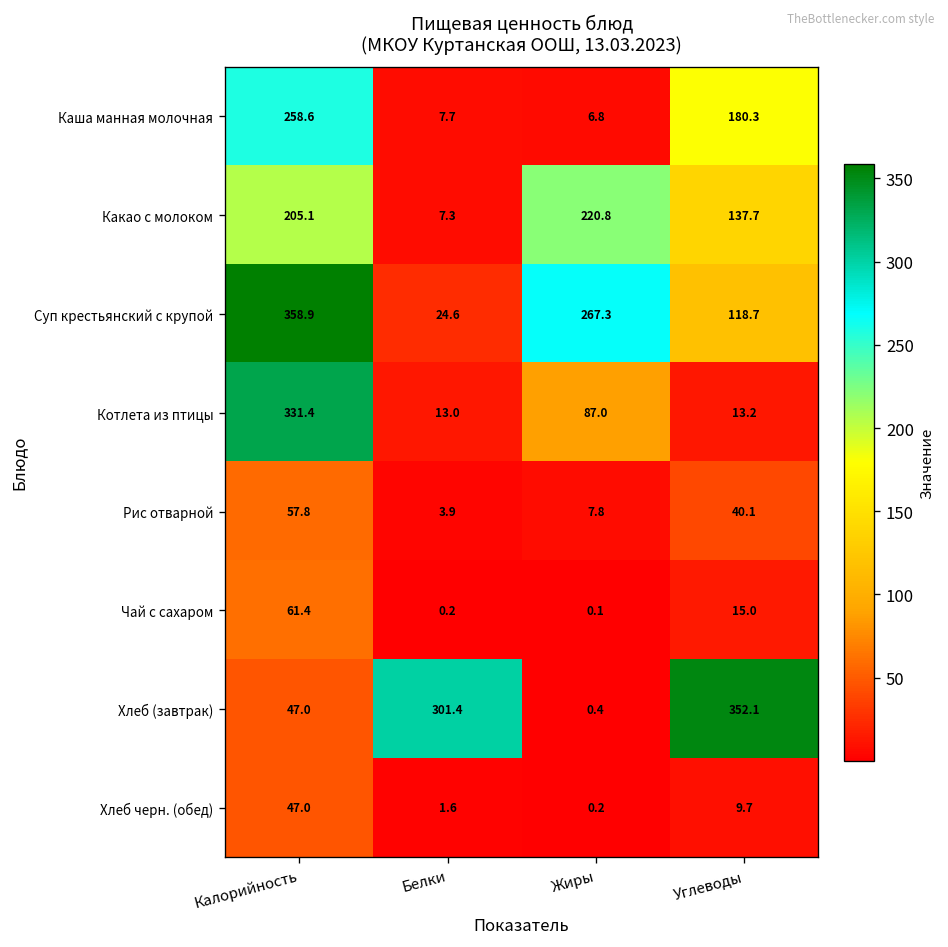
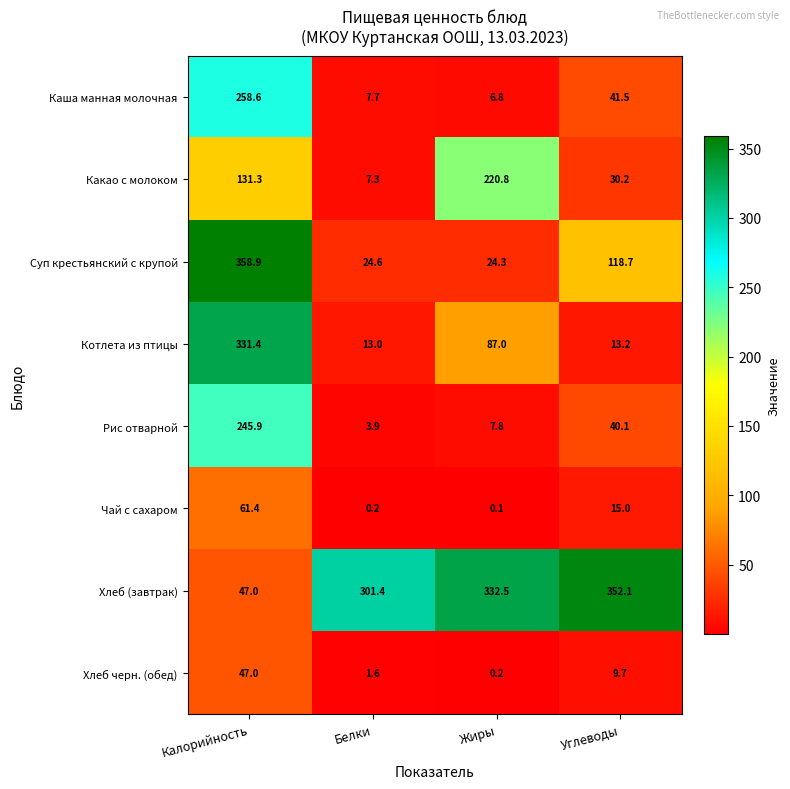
  {
    "Каша манная молочная": {
      "Калорийность": 258.6,
      "Белки": 7.7,
      "Жиры": 6.8,
-     "Углеводы": 180.3
+     "Углеводы": 41.5
    },
    "Какао с молоком": {
-     "Калорийность": 205.1,
+     "Калорийность": 131.3,
      "Белки": 7.3,
      "Жиры": 220.8,
-     "Углеводы": 137.7
+     "Углеводы": 30.2
    },
    "Суп крестьянский с крупой": {
      "Калорийность": 358.9,
      "Белки": 24.6,
-     "Жиры": 267.3,
+     "Жиры": 24.3,
      "Углеводы": 118.7
    },
    "Котлета из птицы": {
      "Калорийность": 331.4,
      "Белки": 13.0,
      "Жиры": 87.0,
      "Углеводы": 13.2
    },
    "Рис отварной": {
-     "Калорийность": 57.8,
+     "Калорийность": 245.9,
      "Белки": 3.9,
      "Жиры": 7.8,
      "Углеводы": 40.1
    },
    "Чай с сахаром": {
      "Калорийность": 61.4,
      "Белки": 0.2,
      "Жиры": 0.1,
      "Углеводы": 15.0
    },
    "Хлеб (завтрак)": {
      "Калорийность": 47.0,
      "Белки": 301.4,
-     "Жиры": 0.4,
+     "Жиры": 332.5,
      "Углеводы": 352.1
    },
    "Хлеб черн. (обед)": {
      "Калорийность": 47.0,
      "Белки": 1.6,
      "Жиры": 0.2,
      "Углеводы": 9.7
    }
  }
